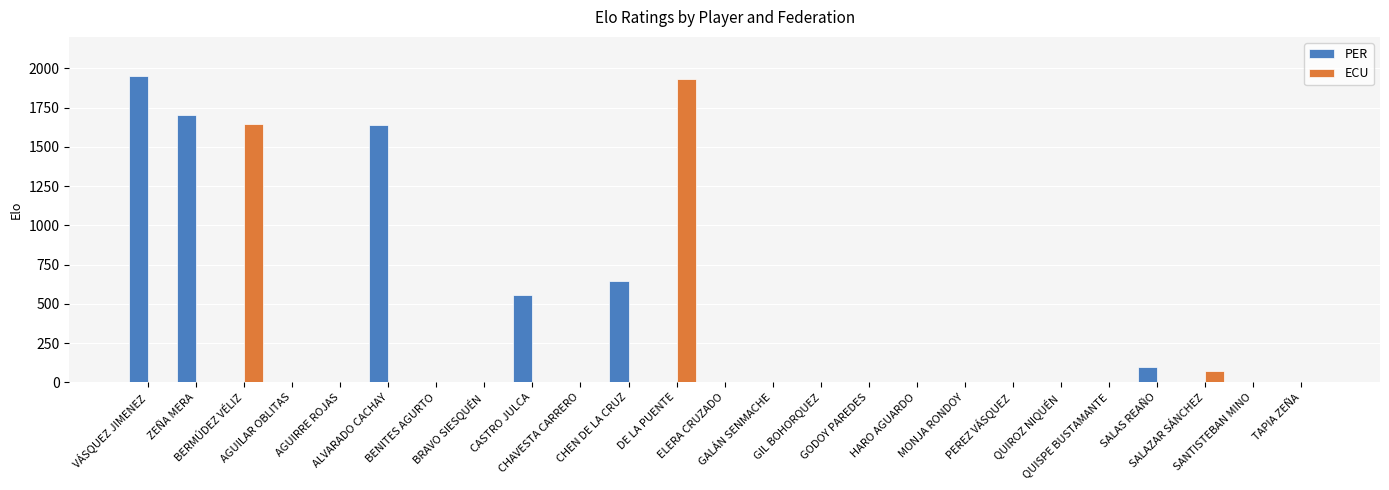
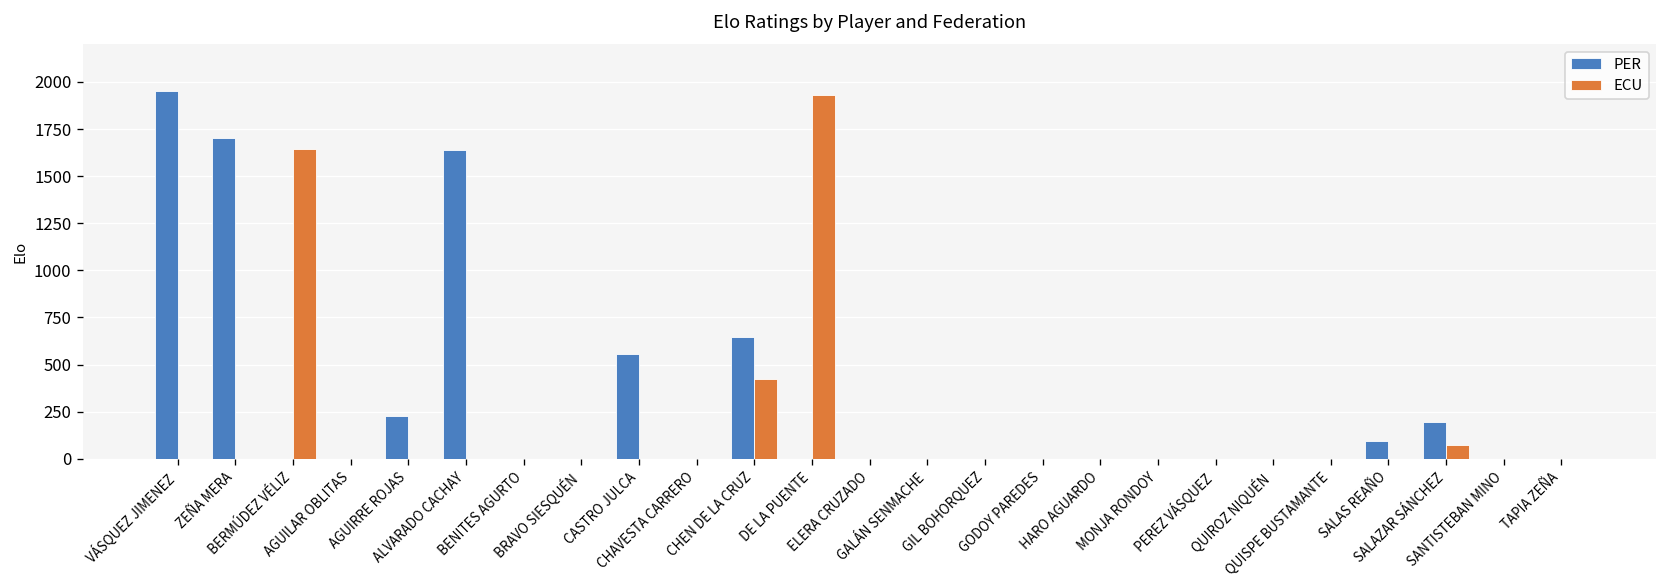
  {
    "PER": {
      "VÁSQUEZ JIMENEZ": 1950,
      "ZEÑA MERA": 1700,
      "BERMÚDEZ VÉLIZ": 0,
      "AGUILAR OBLITAS": 0,
-     "AGUIRRE ROJAS": 0,
+     "AGUIRRE ROJAS": 230,
      "ALVARADO CACHAY": 1640,
      "BENITES AGURTO": 0,
      "BRAVO SIESQUÉN": 0,
      "CASTRO JULCA": 560,
      "CHAVESTA CARRERO": 0,
      "CHEN DE LA CRUZ": 640,
      "DE LA PUENTE": 0,
      "ELERA CRUZADO": 0,
      "GALÁN SENMACHE": 0,
      "GIL BOHORQUEZ": 0,
      "GODOY PAREDES": 0,
      "HARO AGUARDO": 0,
      "MONJA RONDOY": 0,
      "PEREZ VÁSQUEZ": 0,
      "QUIROZ NIQUÉN": 0,
      "QUISPE BUSTAMANTE": 0,
      "SALAS REAÑO": 100,
-     "SALAZAR SÁNCHEZ": 0,
+     "SALAZAR SÁNCHEZ": 200,
      "SANTISTEBAN MINO": 0,
      "TAPIA ZEÑA": 0
    },
    "ECU": {
      "VÁSQUEZ JIMENEZ": 0,
      "ZEÑA MERA": 0,
      "BERMÚDEZ VÉLIZ": 1640,
      "AGUILAR OBLITAS": 0,
      "AGUIRRE ROJAS": 0,
      "ALVARADO CACHAY": 0,
      "BENITES AGURTO": 0,
      "BRAVO SIESQUÉN": 0,
      "CASTRO JULCA": 0,
      "CHAVESTA CARRERO": 0,
-     "CHEN DE LA CRUZ": 0,
+     "CHEN DE LA CRUZ": 420,
      "DE LA PUENTE": 1930,
      "ELERA CRUZADO": 0,
      "GALÁN SENMACHE": 0,
      "GIL BOHORQUEZ": 0,
      "GODOY PAREDES": 0,
      "HARO AGUARDO": 0,
      "MONJA RONDOY": 0,
      "PEREZ VÁSQUEZ": 0,
      "QUIROZ NIQUÉN": 0,
      "QUISPE BUSTAMANTE": 0,
      "SALAS REAÑO": 0,
      "SALAZAR SÁNCHEZ": 70,
      "SANTISTEBAN MINO": 0,
      "TAPIA ZEÑA": 0
    }
  }
